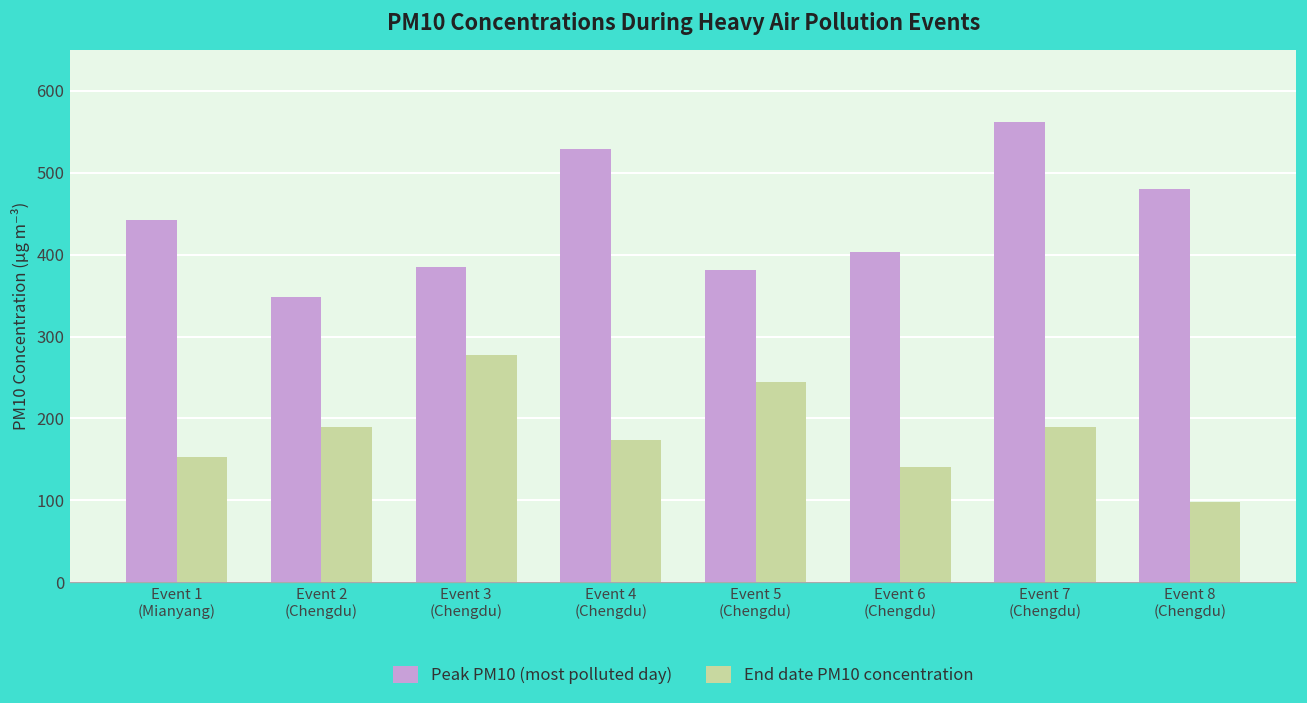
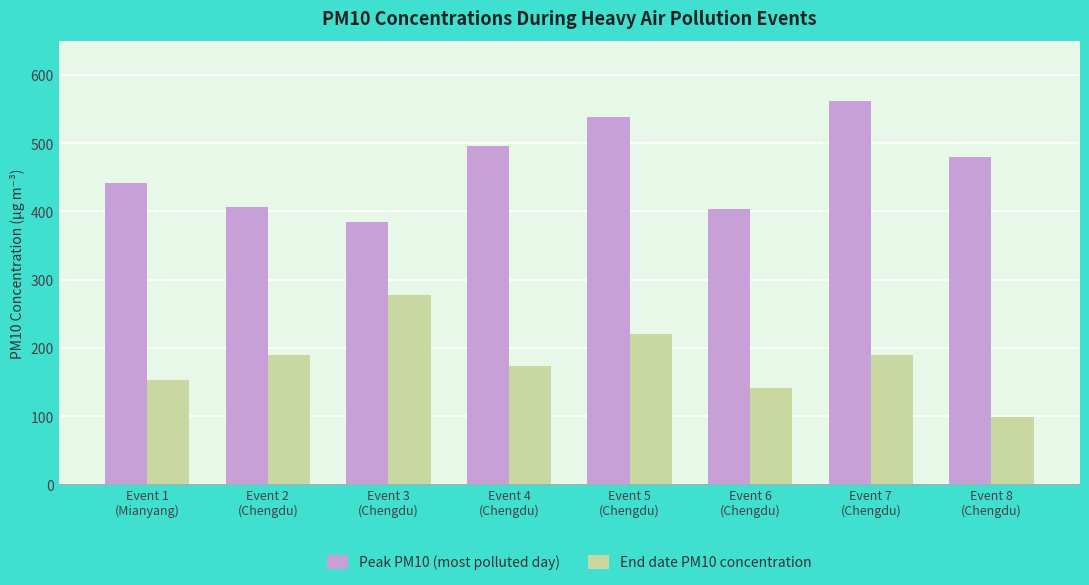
  {
    "Peak PM10 (most polluted day)": {
      "Event 1 (Mianyang)": 440,
-     "Event 2 (Chengdu)": 350,
+     "Event 2 (Chengdu)": 410,
      "Event 3 (Chengdu)": 390,
-     "Event 4 (Chengdu)": 530,
-     "Event 5 (Chengdu)": 380,
+     "Event 4 (Chengdu)": 500,
+     "Event 5 (Chengdu)": 540,
      "Event 6 (Chengdu)": 400,
      "Event 7 (Chengdu)": 560,
      "Event 8 (Chengdu)": 480
    },
    "End date PM10 concentration": {
      "Event 1 (Mianyang)": 150,
      "Event 2 (Chengdu)": 190,
      "Event 3 (Chengdu)": 280,
      "Event 4 (Chengdu)": 170,
-     "Event 5 (Chengdu)": 250,
+     "Event 5 (Chengdu)": 220,
      "Event 6 (Chengdu)": 140,
      "Event 7 (Chengdu)": 190,
      "Event 8 (Chengdu)": 100
    }
  }
